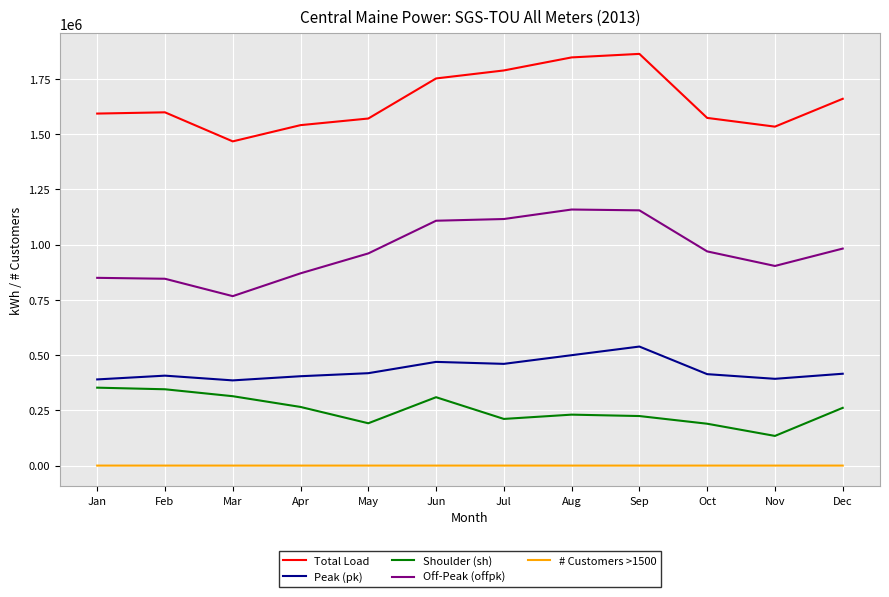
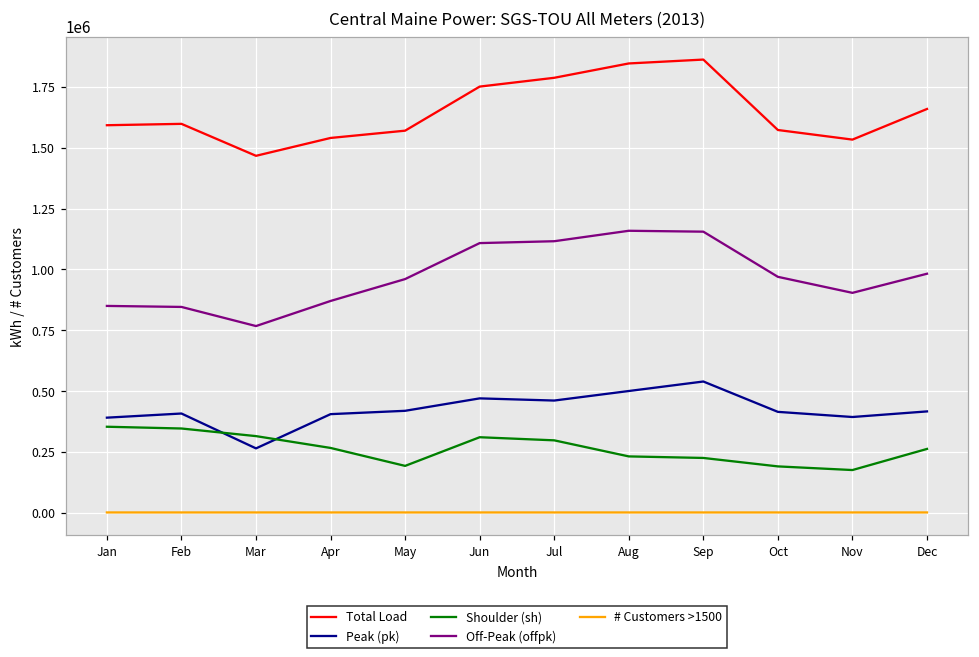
  {
    "Total Load": {
      "Jan": 1590000,
      "Feb": 1600000,
      "Mar": 1470000,
      "Apr": 1540000,
      "May": 1570000,
      "Jun": 1750000,
      "Jul": 1790000,
      "Aug": 1850000,
      "Sep": 1860000,
      "Oct": 1570000,
      "Nov": 1530000,
      "Dec": 1660000
    },
    "Peak (pk)": {
      "Jan": 390000,
      "Feb": 410000,
-     "Mar": 390000,
+     "Mar": 260000,
      "Apr": 400000,
      "May": 420000,
      "Jun": 470000,
      "Jul": 460000,
      "Aug": 500000,
      "Sep": 540000,
      "Oct": 410000,
      "Nov": 390000,
      "Dec": 420000
    },
    "Shoulder (sh)": {
      "Jan": 350000,
      "Feb": 350000,
      "Mar": 310000,
      "Apr": 270000,
      "May": 190000,
      "Jun": 310000,
-     "Jul": 210000,
+     "Jul": 300000,
      "Aug": 230000,
      "Sep": 220000,
      "Oct": 190000,
-     "Nov": 130000,
+     "Nov": 170000,
      "Dec": 260000
    },
    "Off-Peak (offpk)": {
      "Jan": 850000,
      "Feb": 850000,
      "Mar": 770000,
      "Apr": 870000,
      "May": 960000,
      "Jun": 1110000,
      "Jul": 1120000,
      "Aug": 1160000,
      "Sep": 1150000,
      "Oct": 970000,
      "Nov": 900000,
      "Dec": 980000
    },
    "# Customers >1500": {
      "Jan": 0,
      "Feb": 0,
      "Mar": 0,
      "Apr": 0,
      "May": 0,
      "Jun": 0,
      "Jul": 0,
      "Aug": 0,
      "Sep": 0,
      "Oct": 0,
      "Nov": 0,
      "Dec": 0
    }
  }
